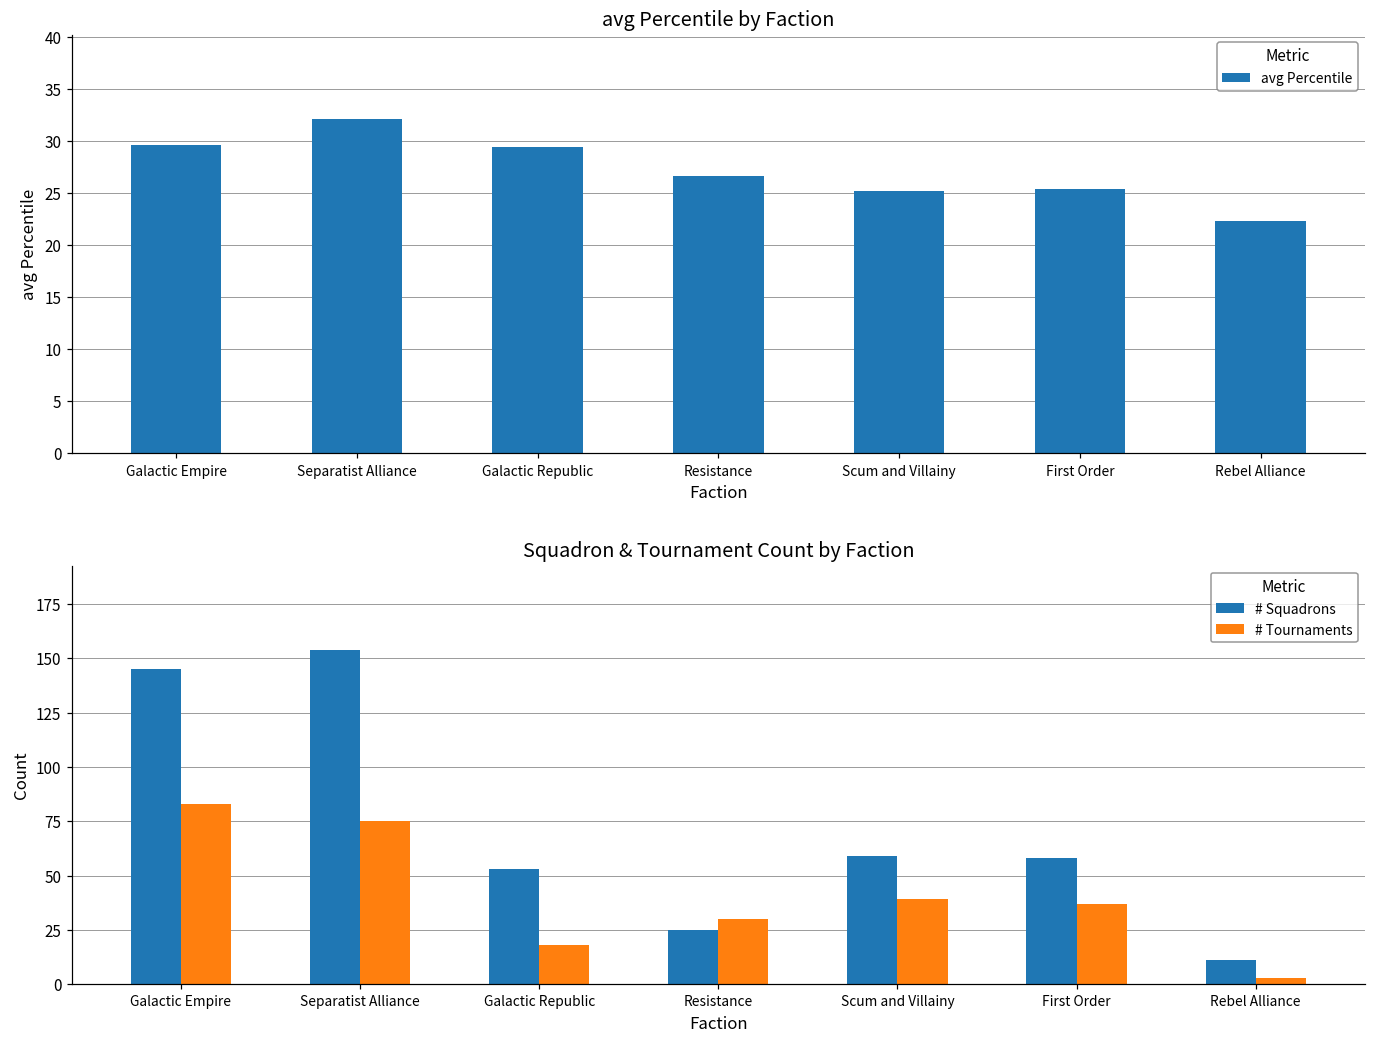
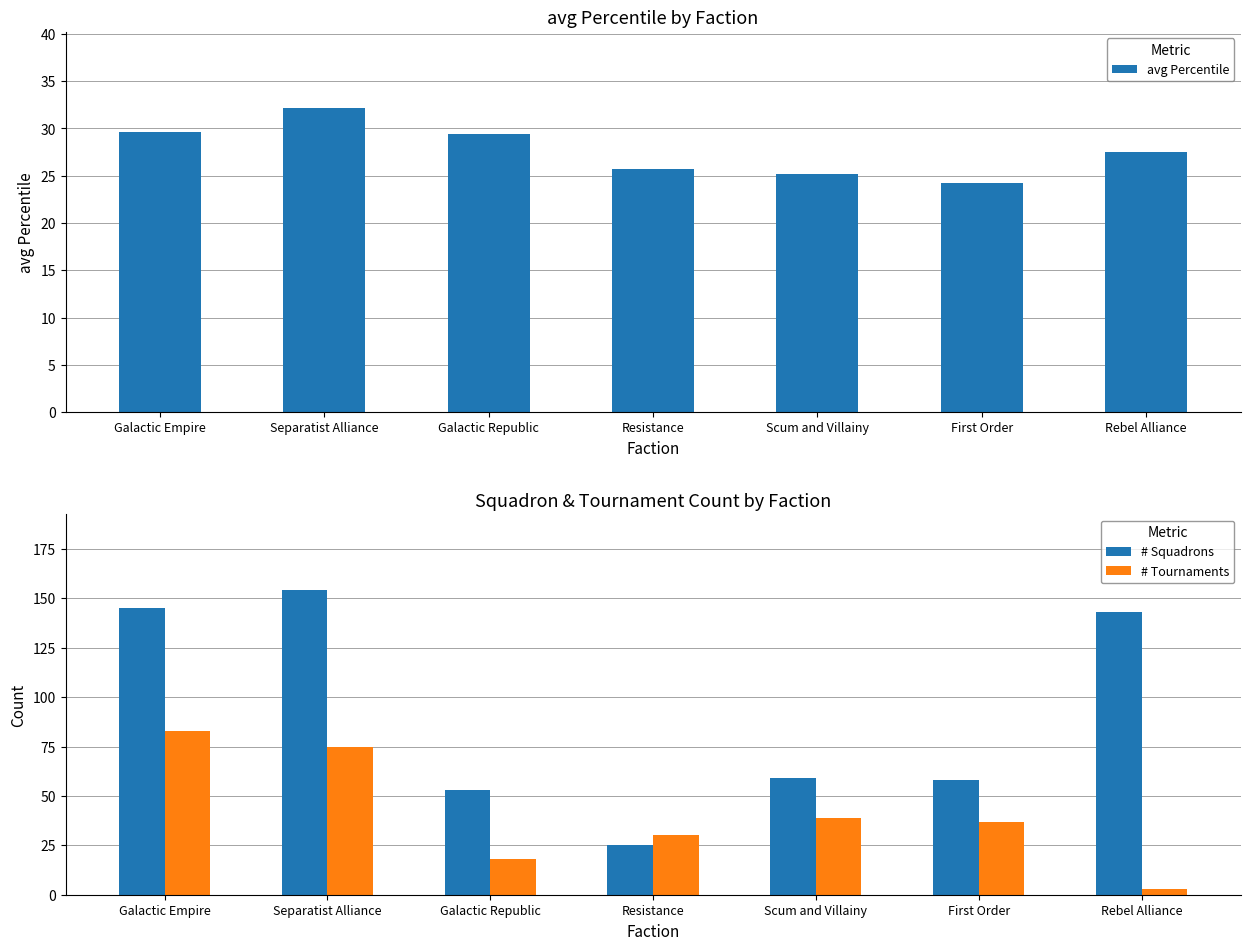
  {
    "avg Percentile by Faction": {
      "Galactic Empire": 30,
      "Separatist Alliance": 32,
      "Galactic Republic": 29,
-     "Resistance": 27,
+     "Resistance": 26,
      "Scum and Villainy": 25,
-     "First Order": 25,
-     "Rebel Alliance": 22
+     "First Order": 24,
+     "Rebel Alliance": 28
    },
    "Squadron & Tournament Count by Faction": {
      "# Squadrons": {
        "Galactic Empire": 145,
        "Separatist Alliance": 154,
        "Galactic Republic": 53,
        "Resistance": 25,
        "Scum and Villainy": 59,
        "First Order": 58,
-       "Rebel Alliance": 11
+       "Rebel Alliance": 143
      },
      "# Tournaments": {
        "Galactic Empire": 83,
        "Separatist Alliance": 75,
        "Galactic Republic": 18,
        "Resistance": 30,
        "Scum and Villainy": 39,
        "First Order": 37,
        "Rebel Alliance": 3
      }
    }
  }
